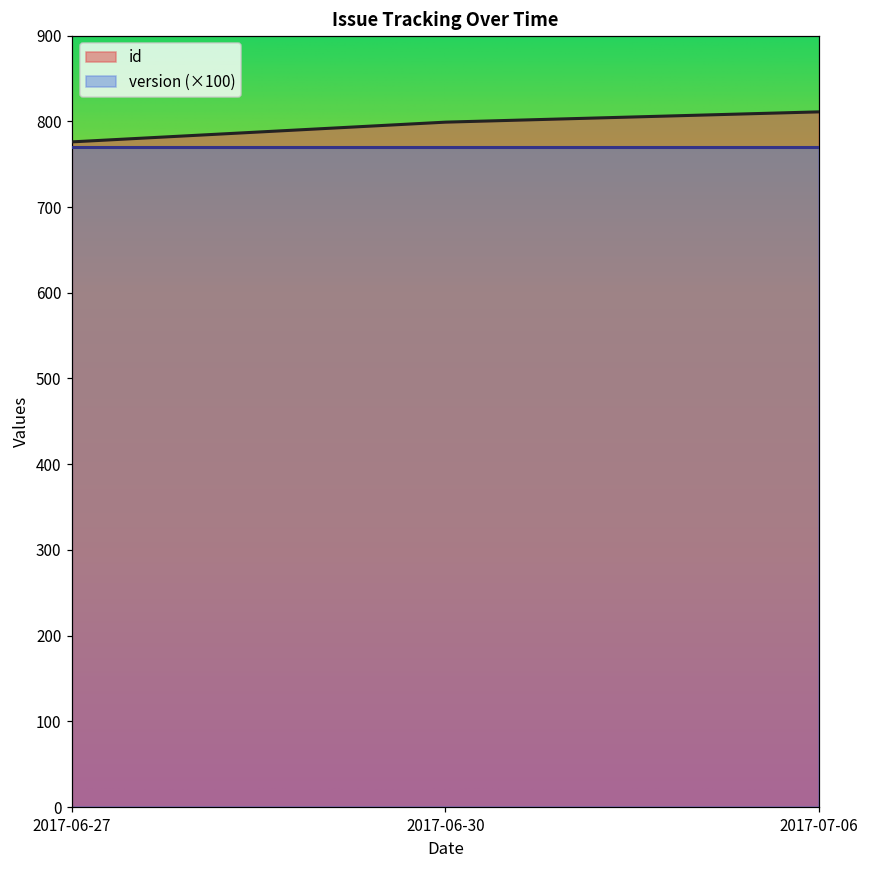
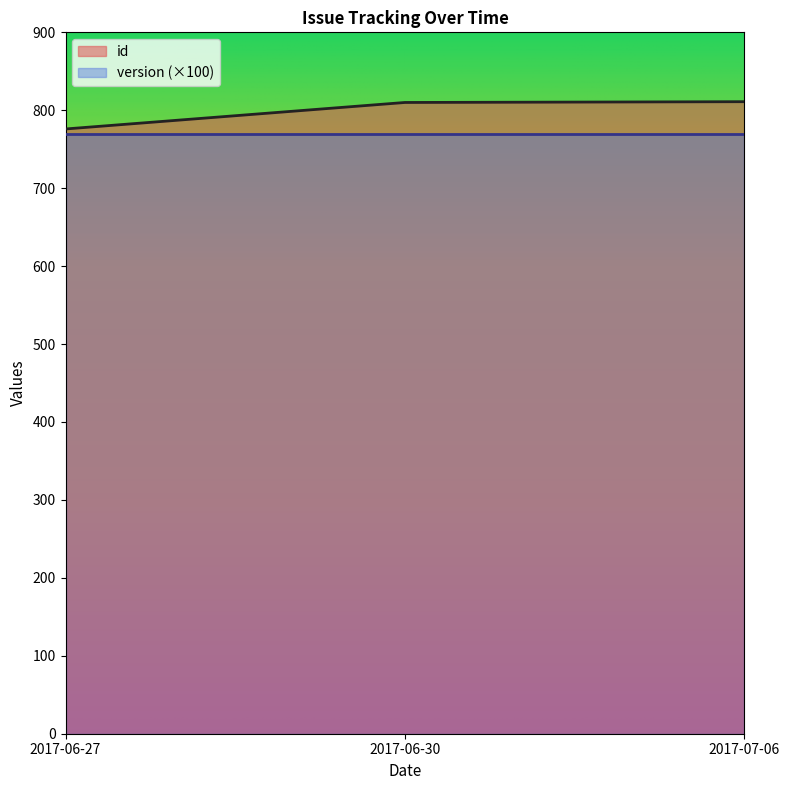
  {
    "id": {
      "2017-06-27": 780,
-     "2017-06-30": 800,
+     "2017-06-30": 810,
      "2017-07-06": 810
    },
    "version (×100)": {
      "2017-06-27": 770,
      "2017-06-30": 770,
      "2017-07-06": 770
    }
  }
